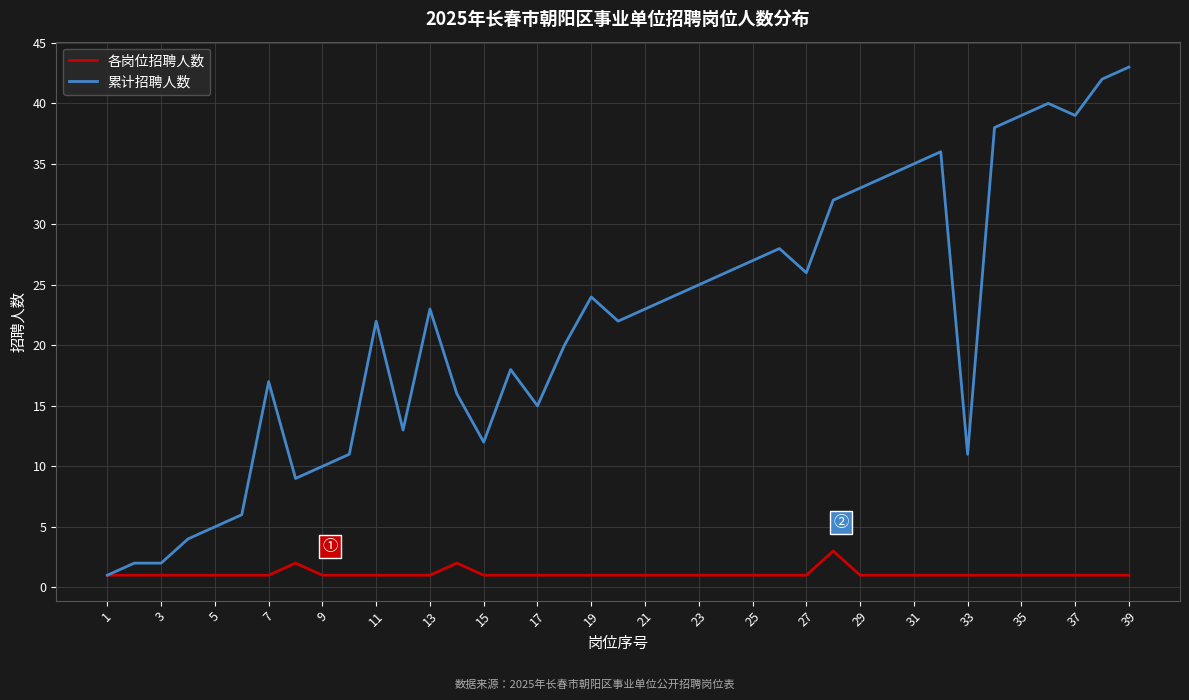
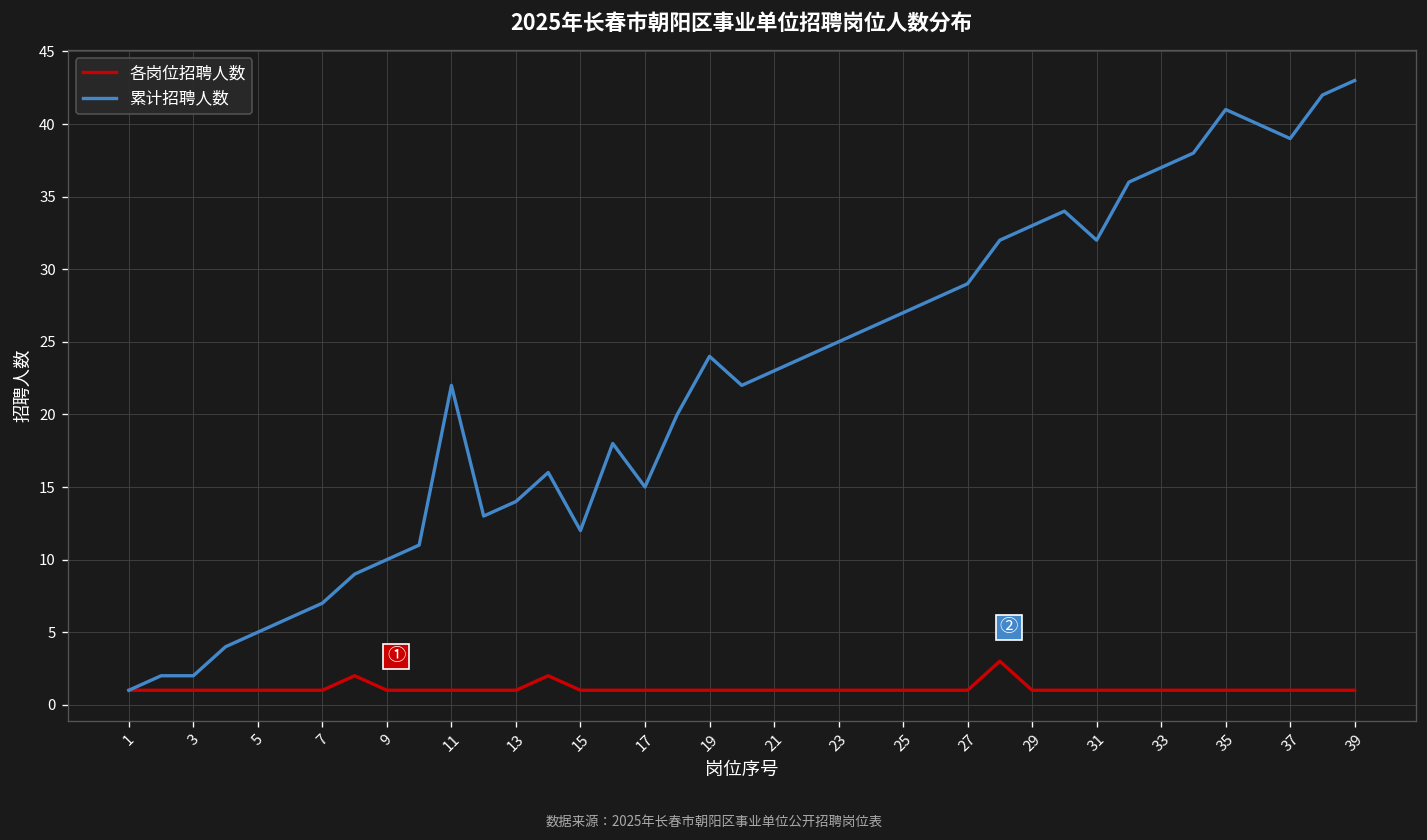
  {
    "各岗位招聘人数": {
      "3": 1,
      "5": 1,
      "7": 1,
      "9": 1,
      "11": 1,
      "13": 1,
      "15": 1,
      "17": 1,
      "19": 1,
      "21": 1,
      "23": 1,
      "25": 1,
      "27": 1,
      "29": 1,
      "31": 1,
      "33": 1,
      "35": 1,
      "37": 1,
      "39": 1
    },
    "累计招聘人数": {
      "3": 2,
      "5": 5,
-     "7": 17,
+     "7": 7,
      "9": 10,
      "11": 22,
-     "13": 23,
+     "13": 14,
      "15": 12,
      "17": 15,
      "19": 24,
      "21": 23,
      "23": 25,
      "25": 27,
-     "27": 26,
+     "27": 29,
      "29": 33,
-     "31": 35,
-     "33": 11,
-     "35": 39,
+     "31": 32,
+     "33": 37,
+     "35": 41,
      "37": 39,
      "39": 43
    }
  }
